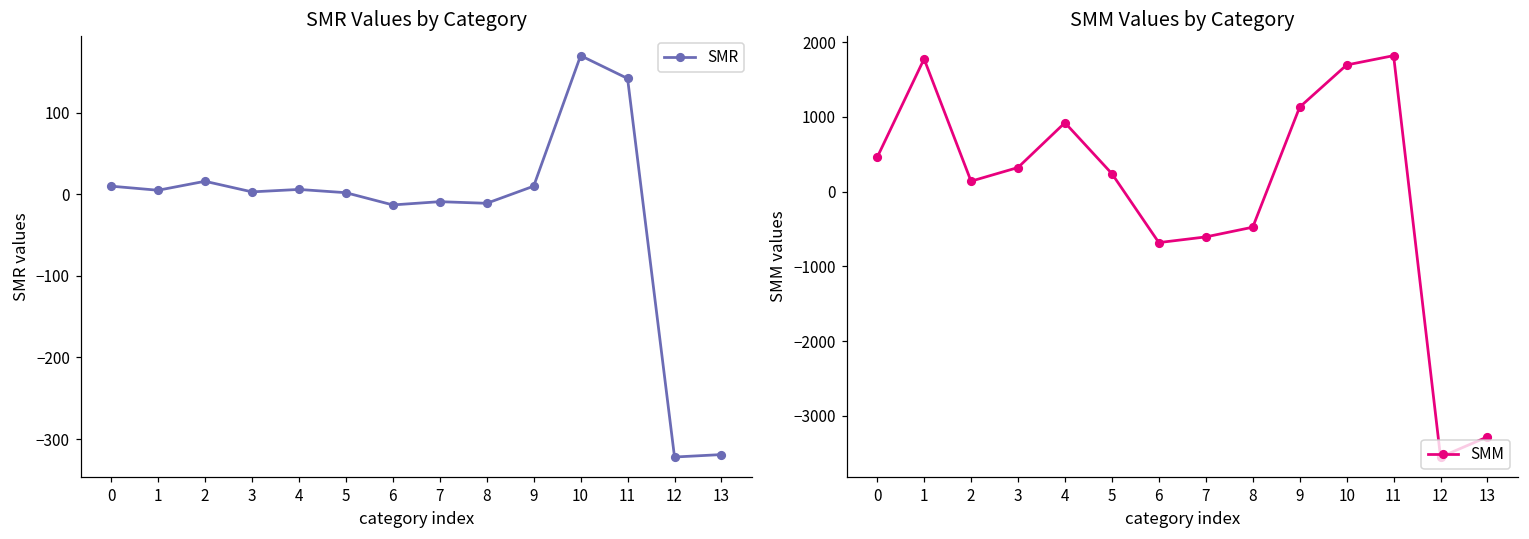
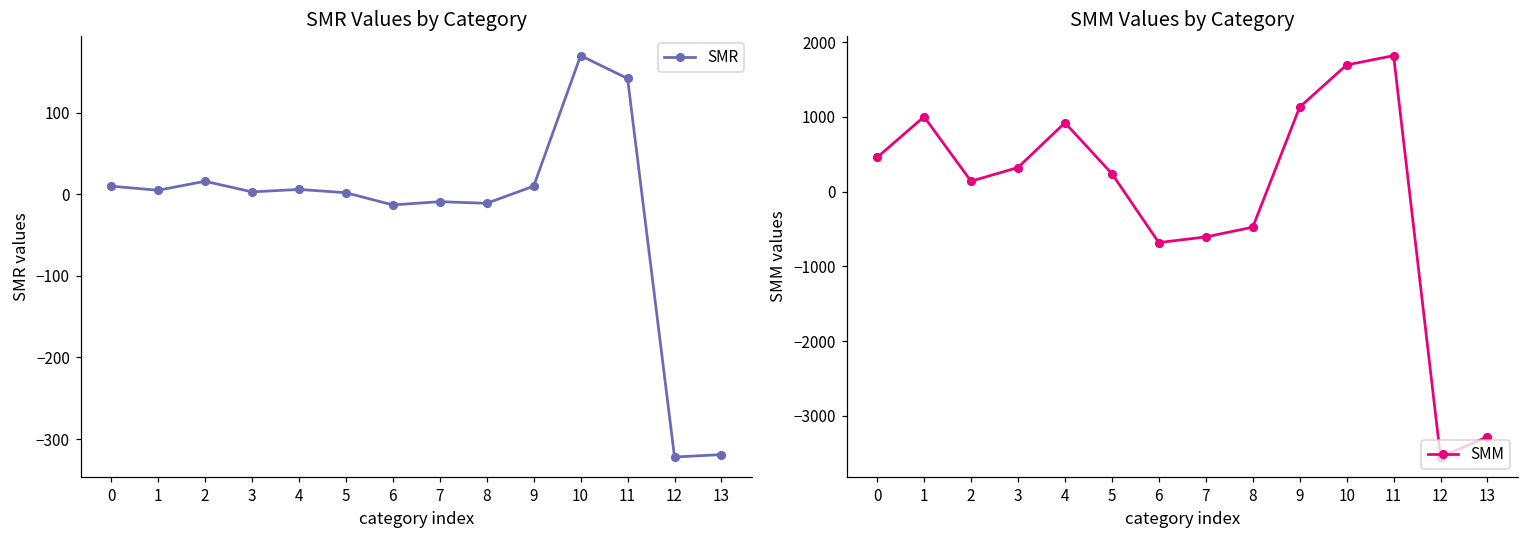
  {
    "SMR Values by Category": {
      "0": 10,
      "1": 10,
      "2": 20,
      "3": 0,
      "4": 10,
      "5": 0,
      "6": -10,
      "7": -10,
      "8": -10,
      "9": 10,
      "10": 170,
      "11": 140,
      "12": -320,
      "13": -320
    },
    "SMM Values by Category": {
      "0": 500,
-     "1": 1800,
+     "1": 1000,
      "2": 100,
      "3": 300,
      "4": 900,
      "5": 200,
      "6": -700,
      "7": -600,
      "8": -500,
      "9": 1100,
      "10": 1700,
      "11": 1800,
      "13": -3300
    }
  }
